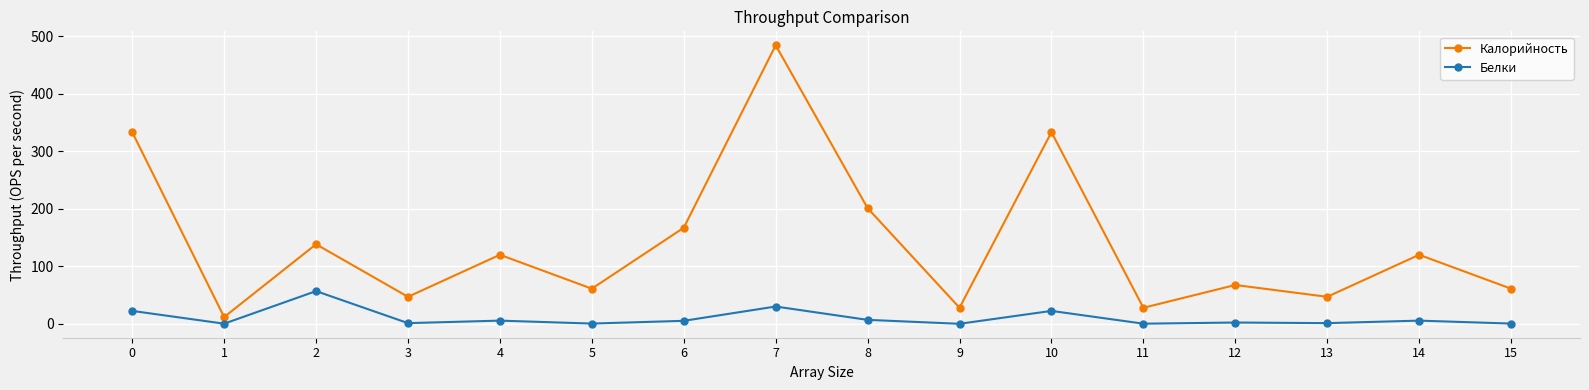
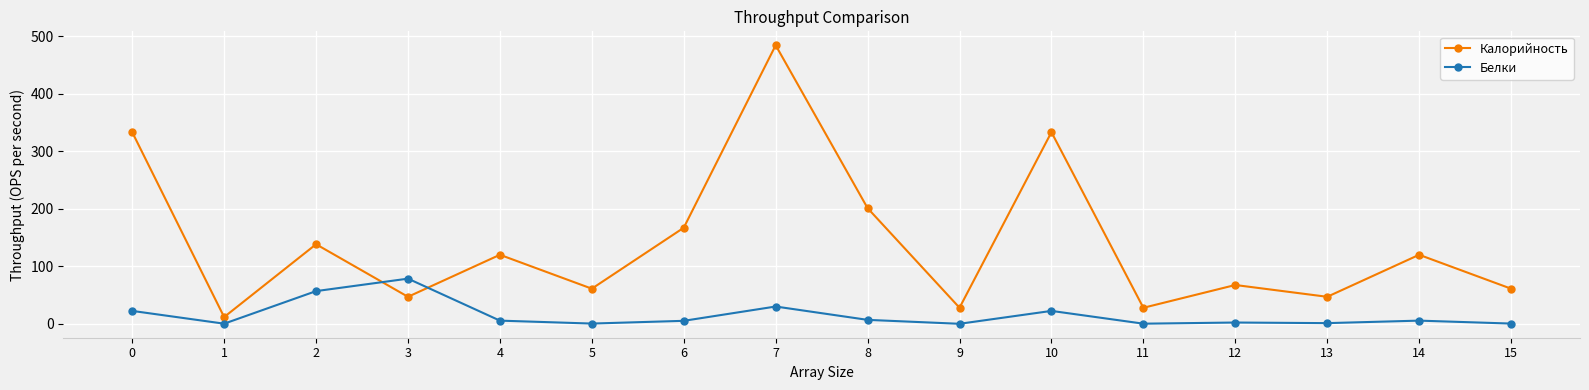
  {
    "Калорийность": {
      "0": 330,
      "1": 10,
      "2": 140,
      "3": 50,
      "4": 120,
      "5": 60,
      "6": 170,
      "7": 480,
      "8": 200,
      "9": 30,
      "10": 330,
      "11": 30,
      "12": 70,
      "13": 50,
      "14": 120,
      "15": 60
    },
    "Белки": {
      "0": 20,
      "1": 0,
      "2": 60,
-     "3": 0,
+     "3": 80,
      "4": 10,
      "5": 0,
      "6": 10,
      "7": 30,
      "8": 10,
      "9": 0,
      "10": 20,
      "11": 0,
      "12": 0,
      "13": 0,
      "14": 10,
      "15": 0
    }
  }
